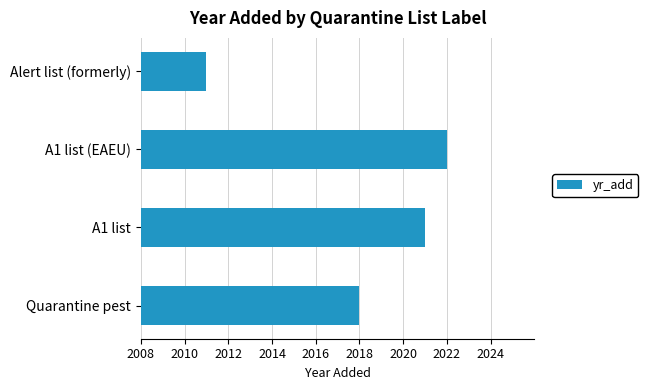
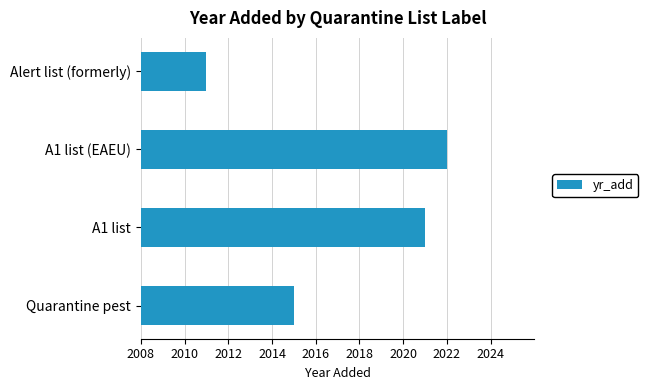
  {
    "Alert list (formerly)": 2011,
    "A1 list (EAEU)": 2022,
    "A1 list": 2021,
-   "Quarantine pest": 2018
+   "Quarantine pest": 2015
  }
